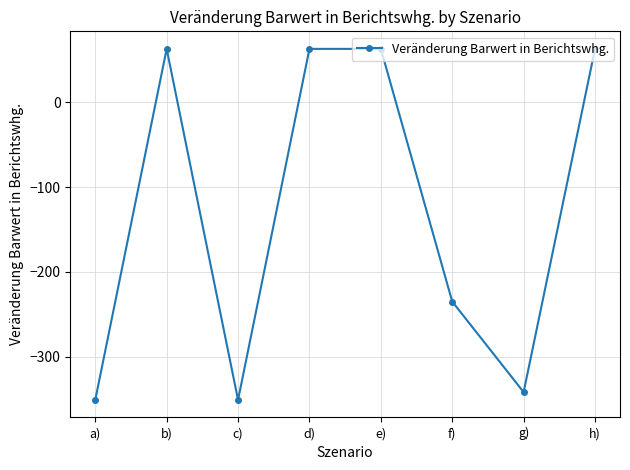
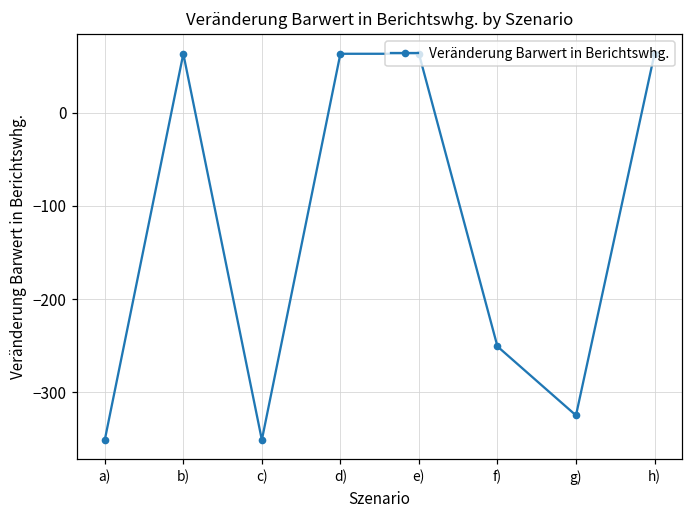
  {
    "a)": -350,
    "b)": 60,
    "c)": -350,
    "d)": 60,
-   "f)": -230,
-   "g)": -340
+   "f)": -250,
+   "g)": -320
  }
